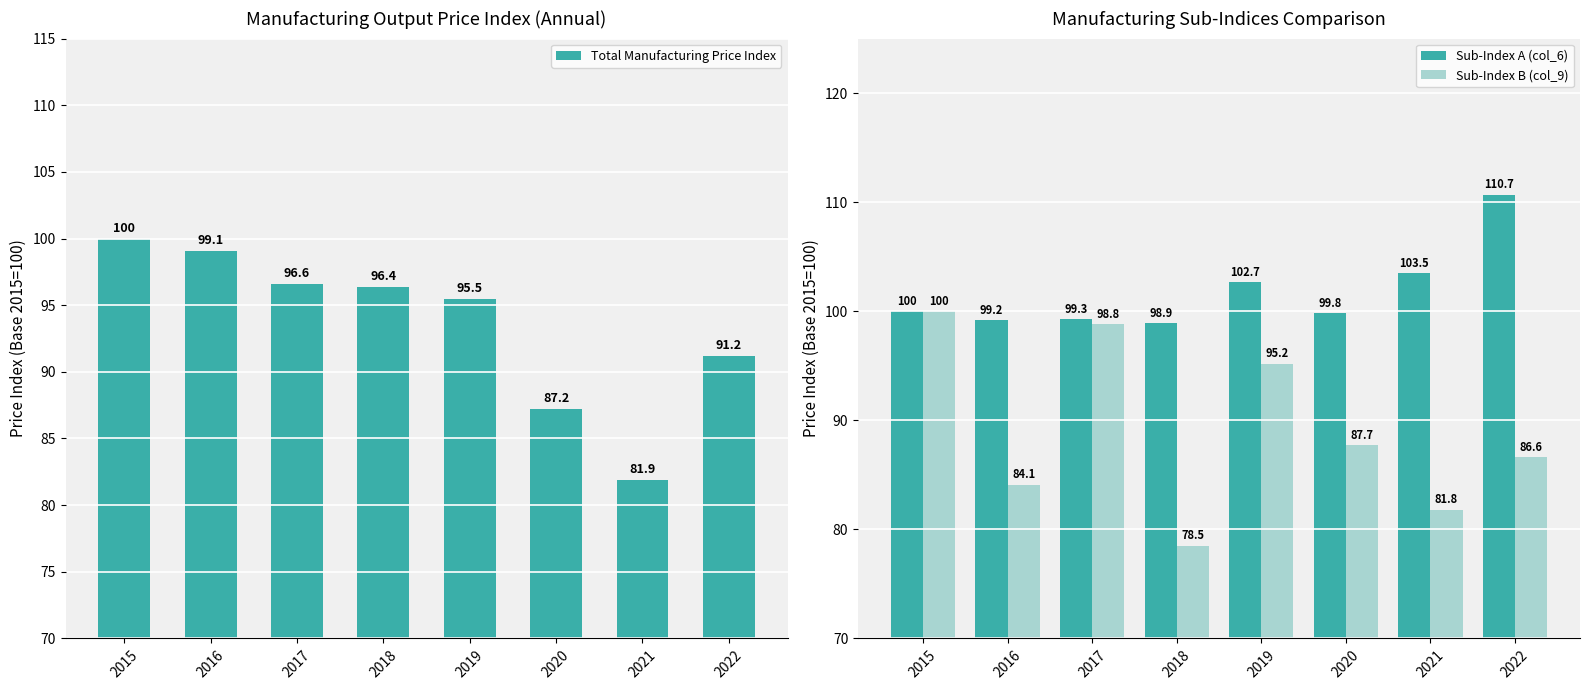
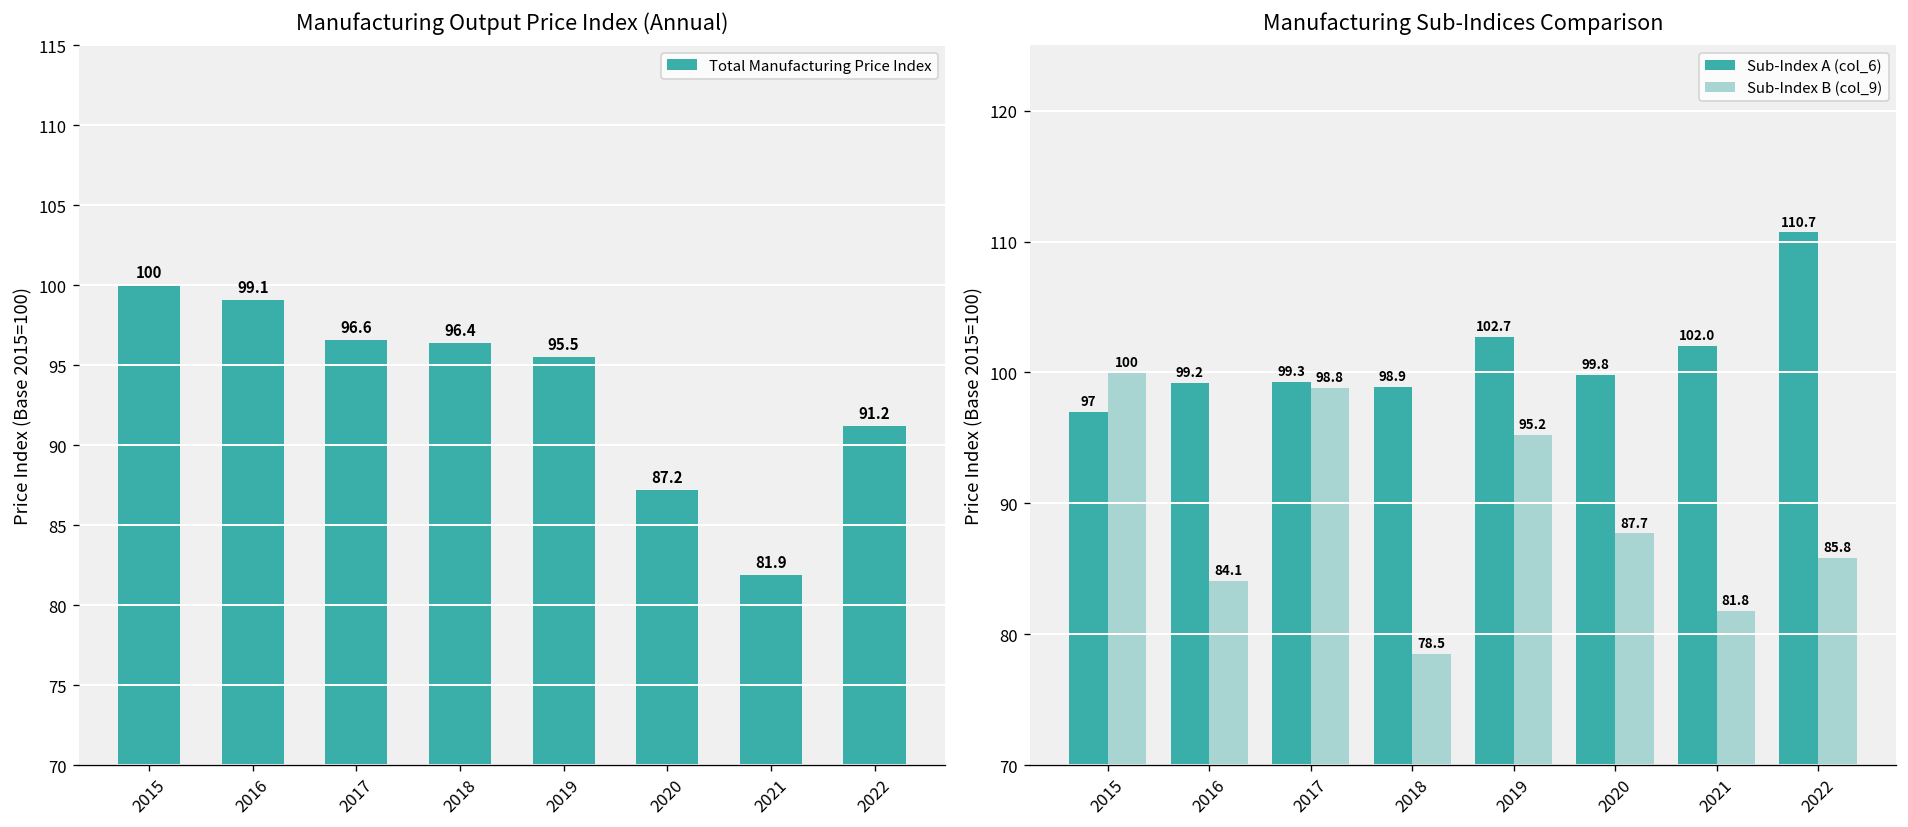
  {
    "Manufacturing Output Price Index (Annual)": {
      "2015": 100,
      "2016": 99.1,
      "2017": 96.6,
      "2018": 96.4,
      "2019": 95.5,
      "2020": 87.2,
      "2021": 81.9,
      "2022": 91.2
    },
    "Manufacturing Sub-Indices Comparison": {
      "Sub-Index A (col_6)": {
-       "2015": 100,
+       "2015": 97,
        "2016": 99.2,
        "2017": 99.3,
        "2018": 98.9,
        "2019": 102.7,
        "2020": 99.8,
-       "2021": 103.5,
+       "2021": 102.0,
        "2022": 110.7
      },
      "Sub-Index B (col_9)": {
        "2015": 100,
        "2016": 84.1,
        "2017": 98.8,
        "2018": 78.5,
        "2019": 95.2,
        "2020": 87.7,
        "2021": 81.8,
-       "2022": 86.6
+       "2022": 85.8
      }
    }
  }
